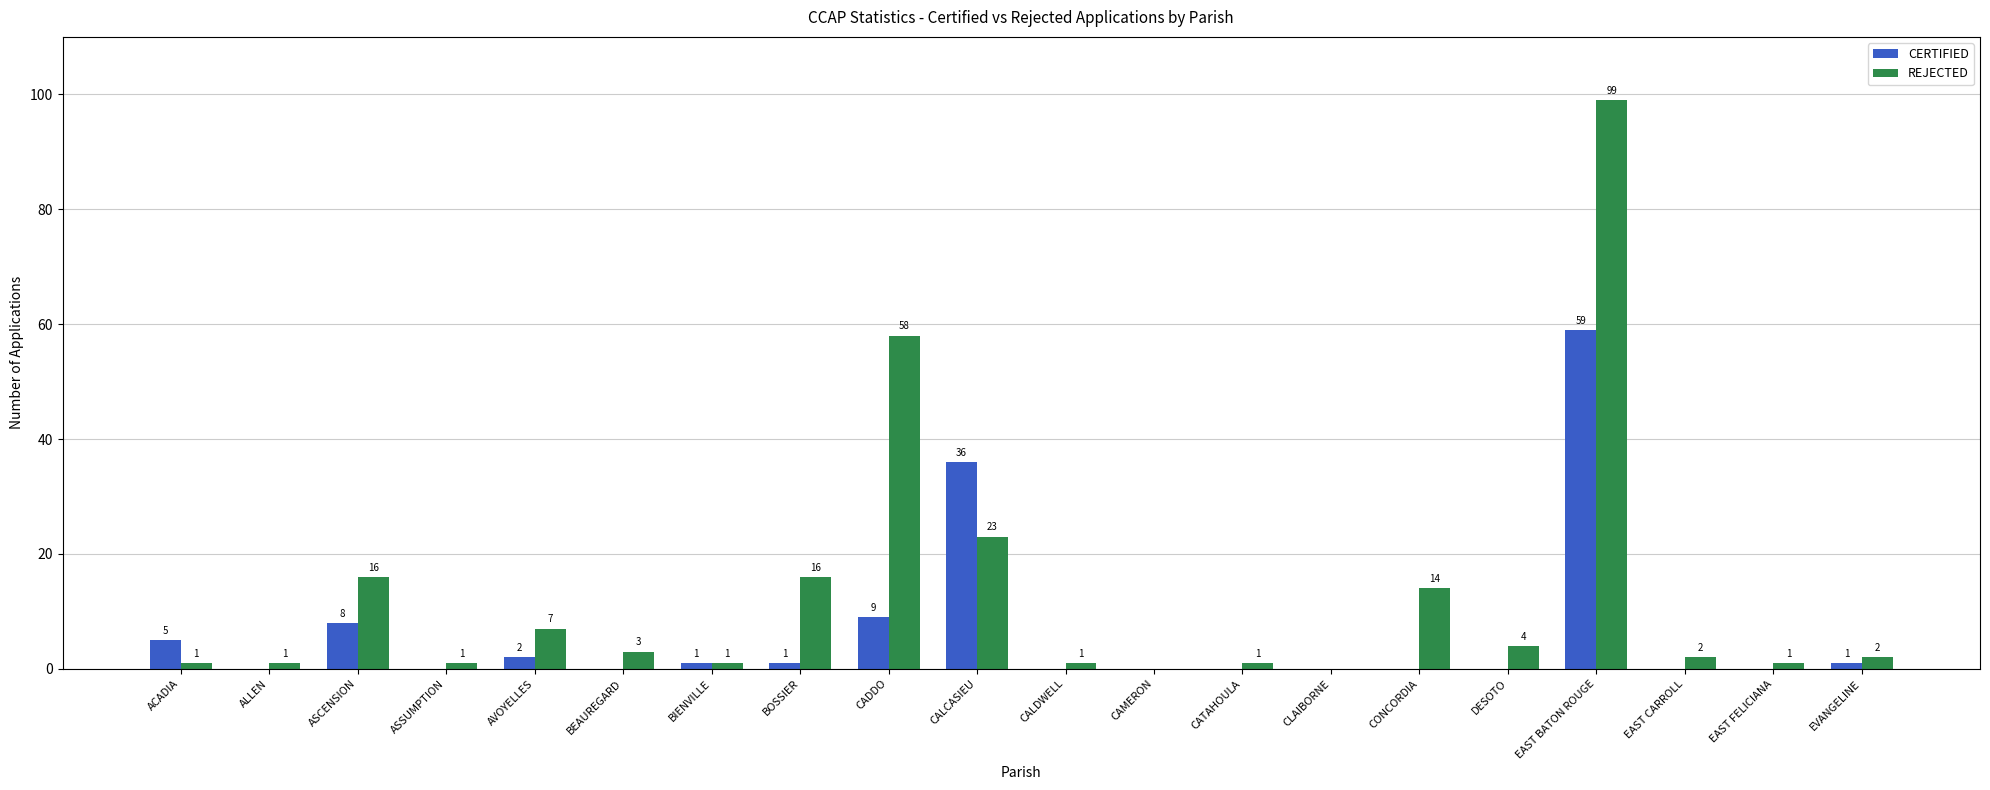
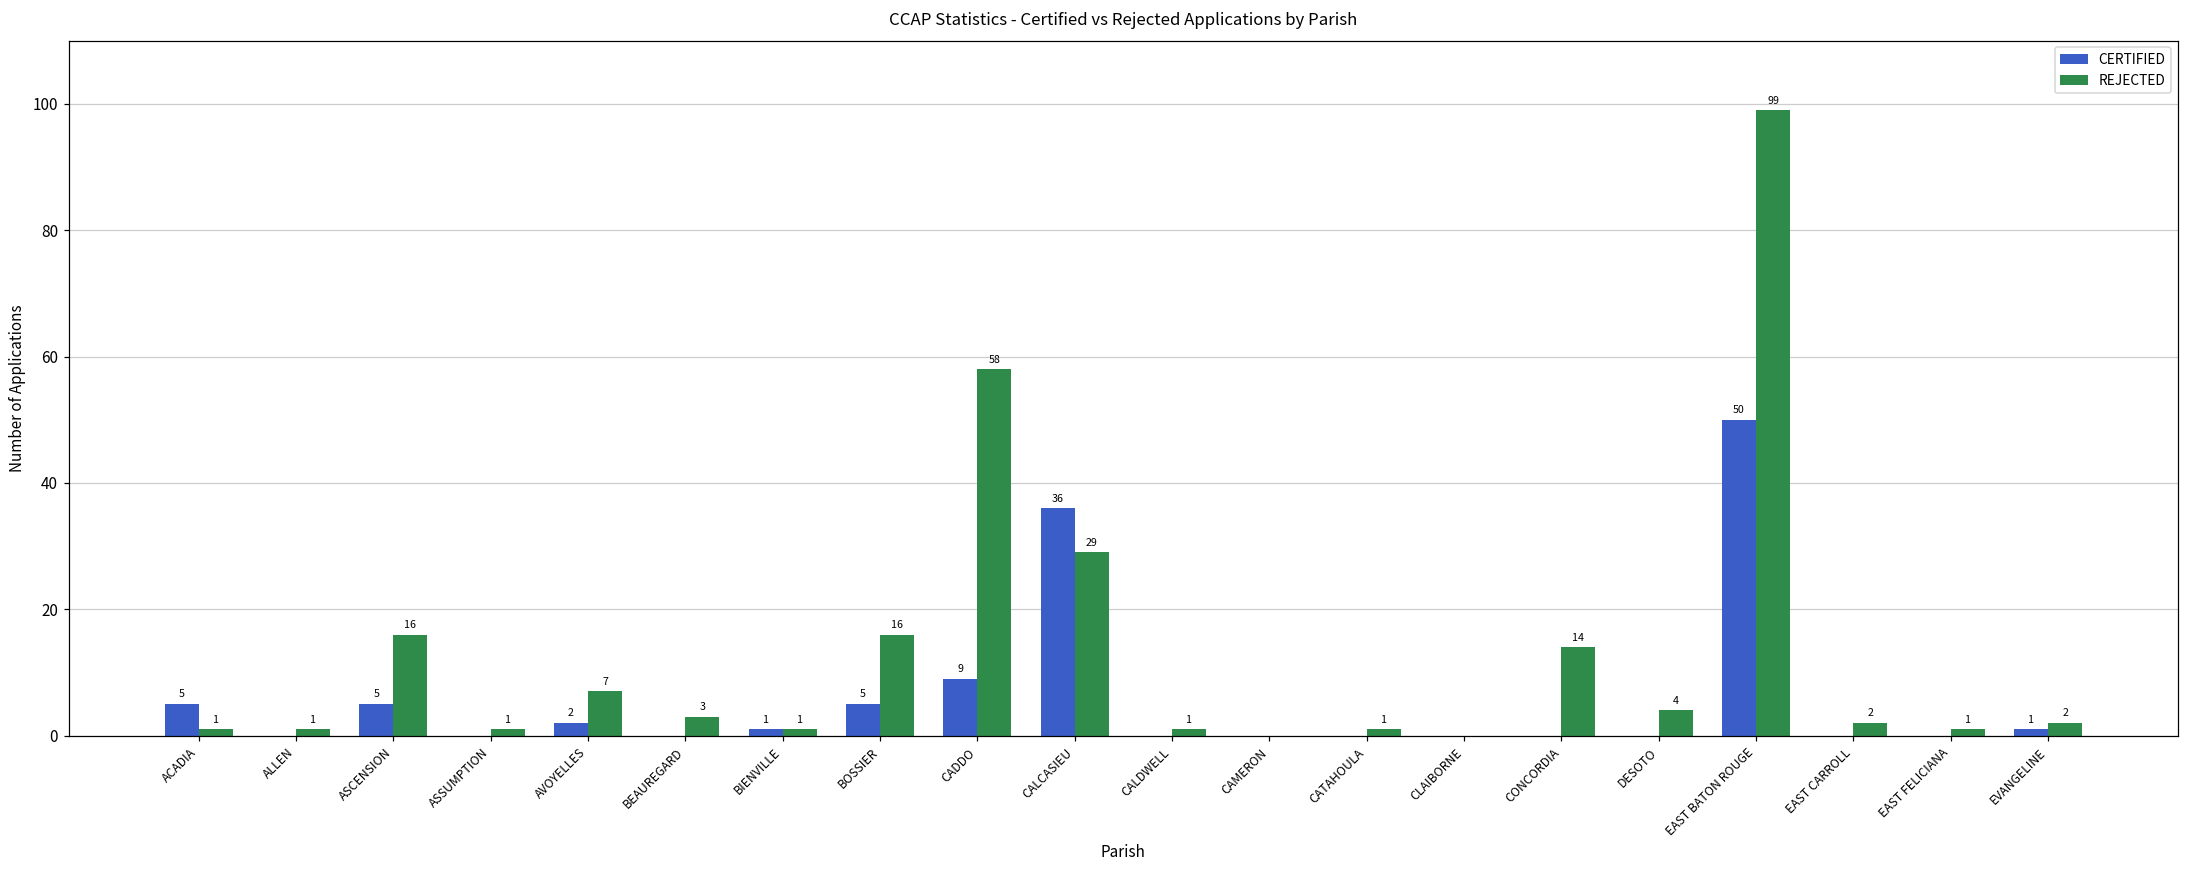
  {
    "CERTIFIED": {
      "ACADIA": 5,
-     "ASCENSION": 8,
+     "ASCENSION": 5,
      "AVOYELLES": 2,
      "BIENVILLE": 1,
-     "BOSSIER": 1,
+     "BOSSIER": 5,
      "CADDO": 9,
      "CALCASIEU": 36,
-     "EAST BATON ROUGE": 59,
+     "EAST BATON ROUGE": 50,
      "EVANGELINE": 1
    },
    "REJECTED": {
      "ACADIA": 1,
      "ALLEN": 1,
      "ASCENSION": 16,
      "ASSUMPTION": 1,
      "AVOYELLES": 7,
      "BEAUREGARD": 3,
      "BIENVILLE": 1,
      "BOSSIER": 16,
      "CADDO": 58,
-     "CALCASIEU": 23,
+     "CALCASIEU": 29,
      "CALDWELL": 1,
      "CATAHOULA": 1,
      "CONCORDIA": 14,
      "DESOTO": 4,
      "EAST BATON ROUGE": 99,
      "EAST CARROLL": 2,
      "EAST FELICIANA": 1,
      "EVANGELINE": 2
    }
  }
